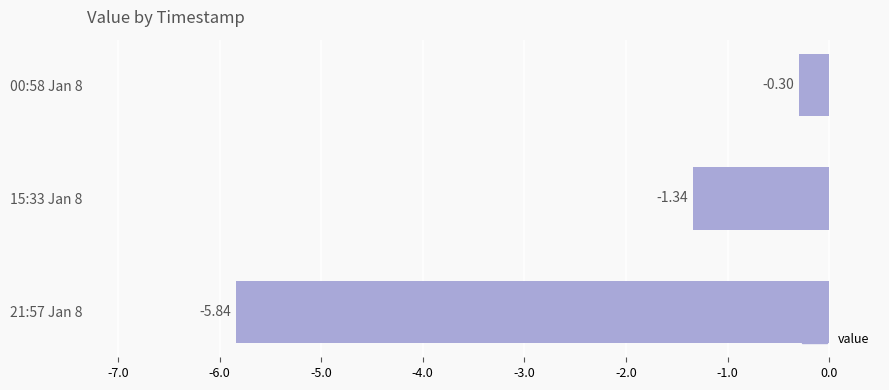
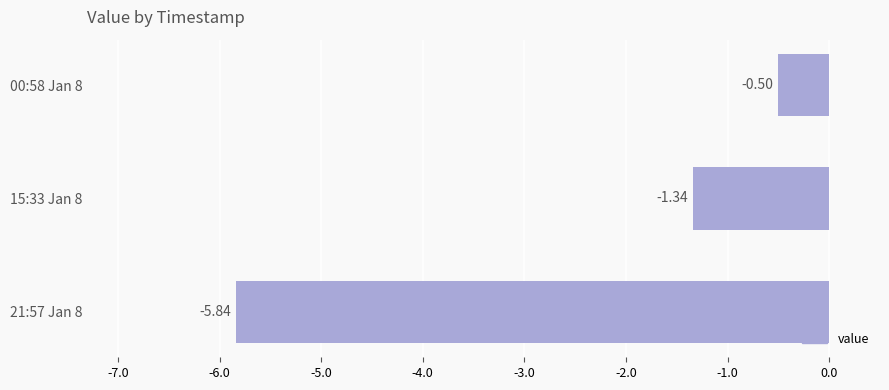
  {
-   "00:58 Jan 8": -0.30,
+   "00:58 Jan 8": -0.50,
    "15:33 Jan 8": -1.34,
    "21:57 Jan 8": -5.84
  }
